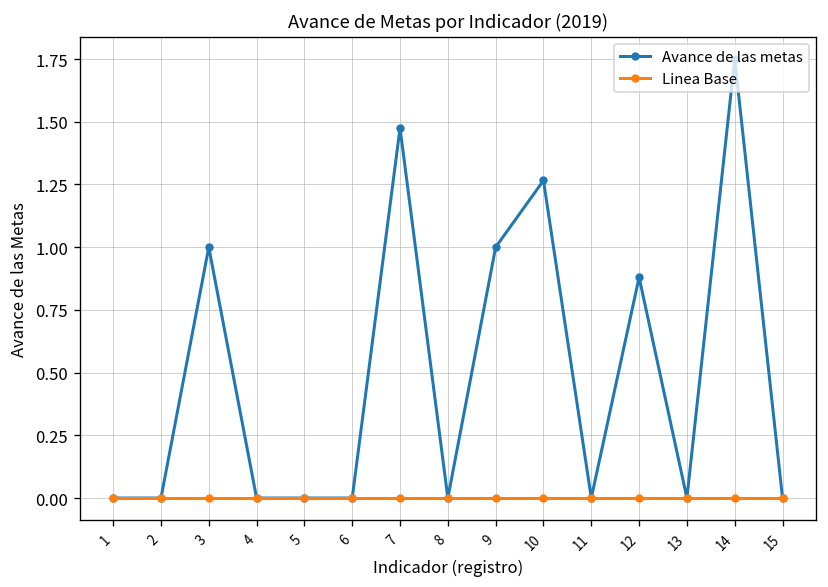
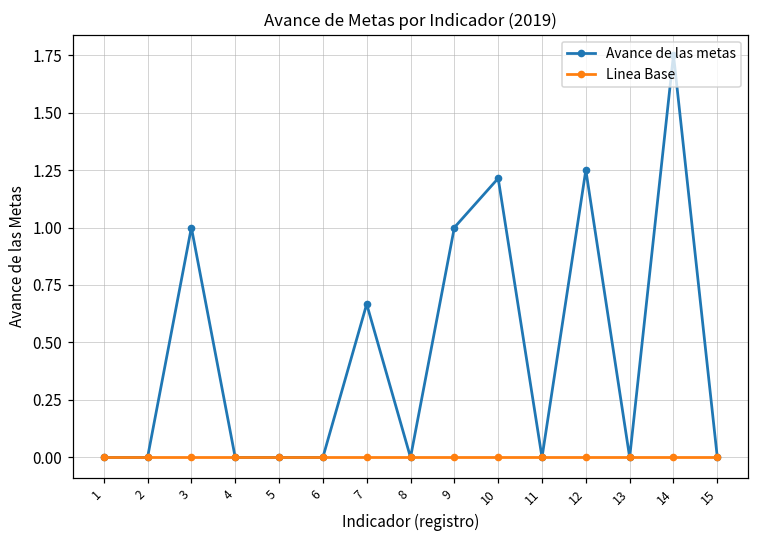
  {
    "Avance de las metas": {
      "3": 1.00,
-     "7": 1.48,
+     "7": 0.67,
      "9": 1.00,
-     "10": 1.27,
-     "12": 0.88
+     "10": 1.21,
+     "12": 1.25
    },
    "Linea Base": {
      "3": 0.00,
      "7": 0.00,
      "9": 0.00,
      "10": 0.00,
      "12": 0.00,
      "14": 0.00
    }
  }
